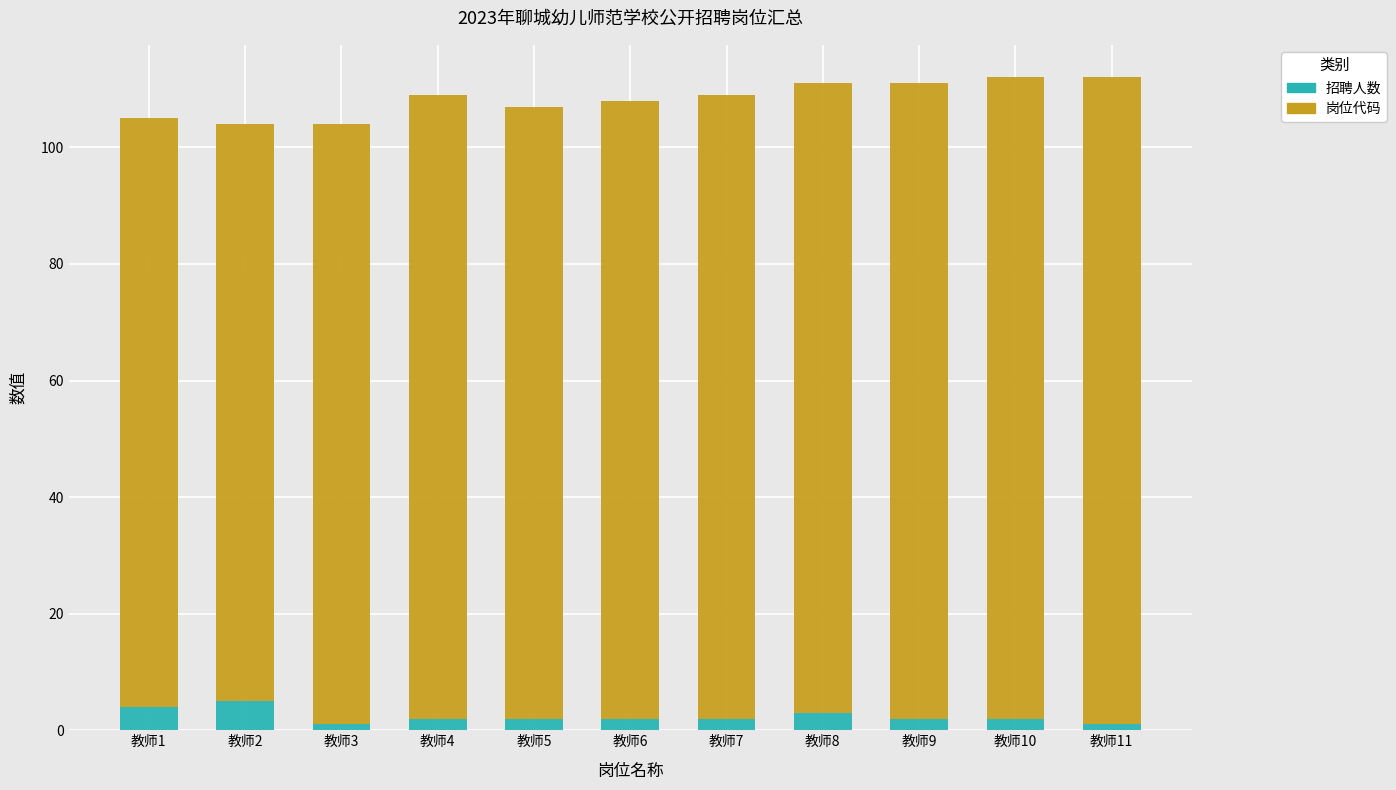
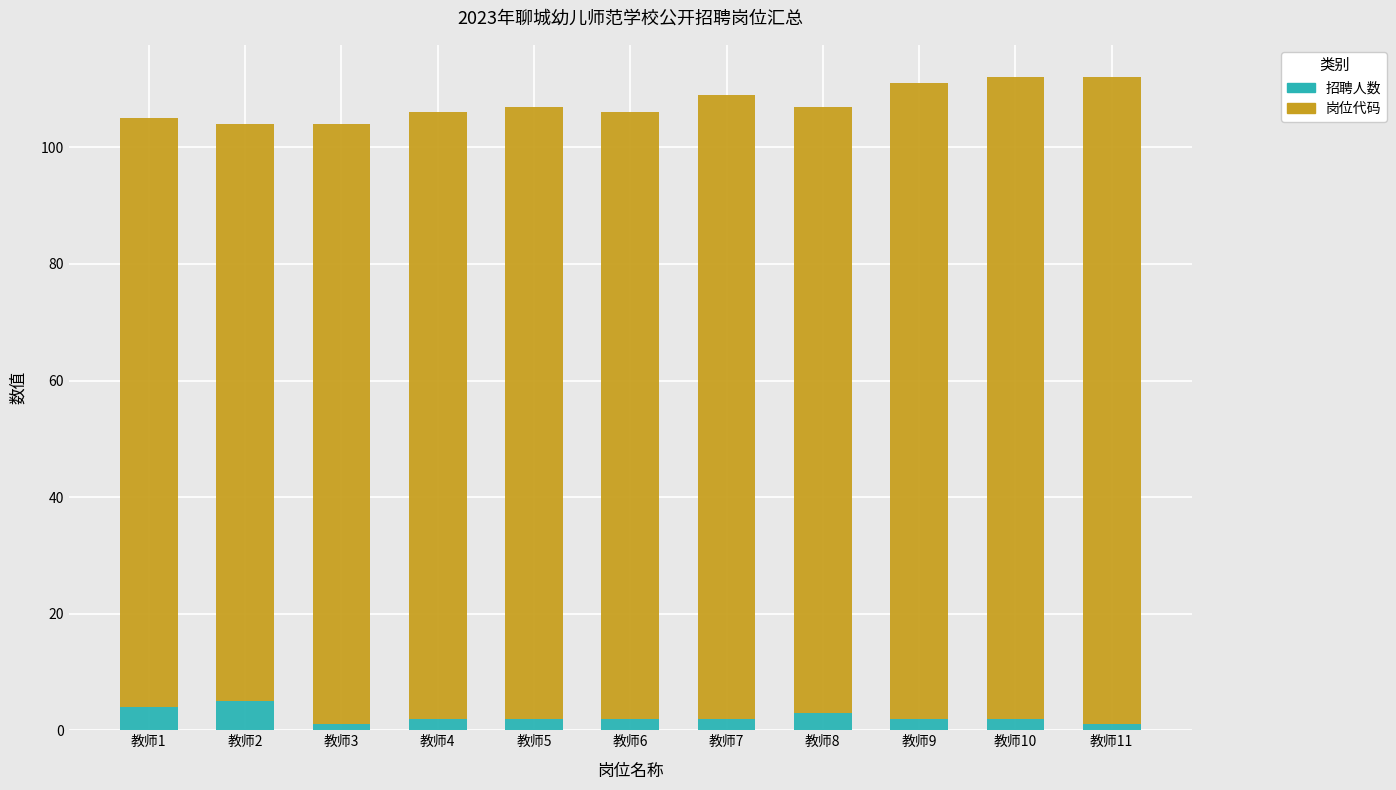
  {
    "招聘人数": {
      "教师1": 4,
      "教师2": 5,
      "教师3": 1,
      "教师4": 2,
      "教师5": 2,
      "教师6": 2,
      "教师7": 2,
      "教师8": 3,
      "教师9": 2,
      "教师10": 2,
      "教师11": 1
    },
    "岗位代码": {
      "教师1": 101,
      "教师2": 99,
      "教师3": 103,
-     "教师4": 107,
+     "教师4": 104,
      "教师5": 105,
-     "教师6": 106,
+     "教师6": 104,
      "教师7": 107,
-     "教师8": 108,
+     "教师8": 104,
      "教师9": 109,
      "教师10": 110,
      "教师11": 111
    }
  }
